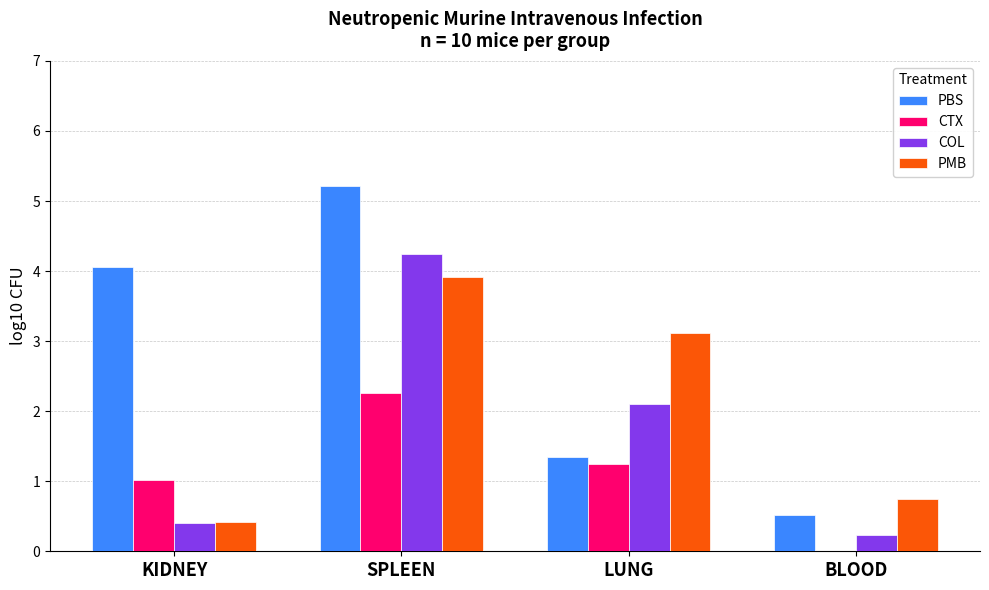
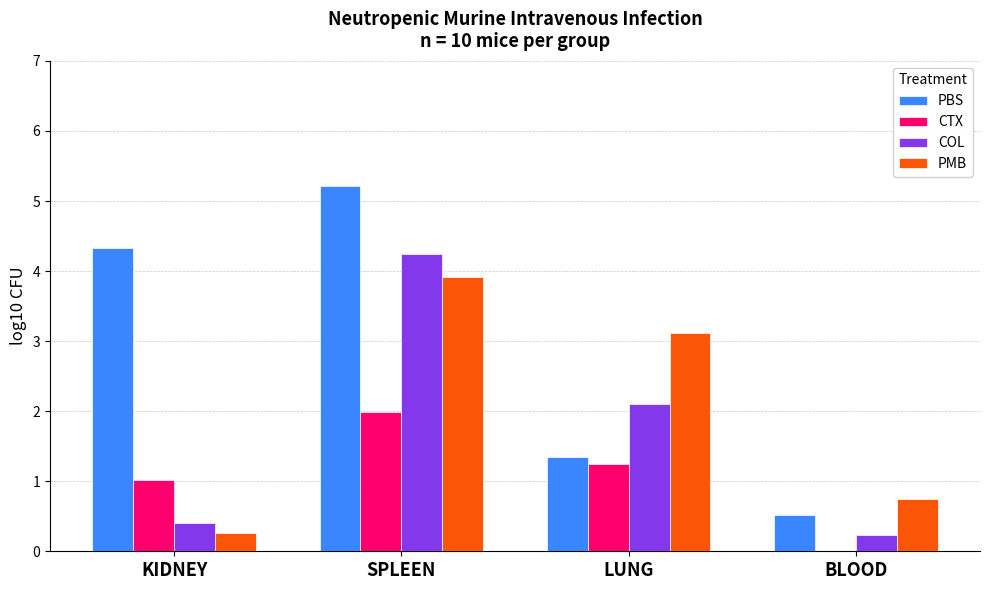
  {
    "PBS": {
-     "KIDNEY": 4.1,
+     "KIDNEY": 4.3,
      "SPLEEN": 5.2,
      "LUNG": 1.3,
      "BLOOD": 0.5
    },
    "CTX": {
      "KIDNEY": 1.0,
-     "SPLEEN": 2.3,
+     "SPLEEN": 2.0,
      "LUNG": 1.2,
      "BLOOD": 0.0
    },
    "COL": {
      "KIDNEY": 0.4,
      "SPLEEN": 4.2,
      "LUNG": 2.1,
      "BLOOD": 0.2
    },
    "PMB": {
-     "KIDNEY": 0.4,
+     "KIDNEY": 0.3,
      "SPLEEN": 3.9,
      "LUNG": 3.1,
      "BLOOD": 0.7
    }
  }
